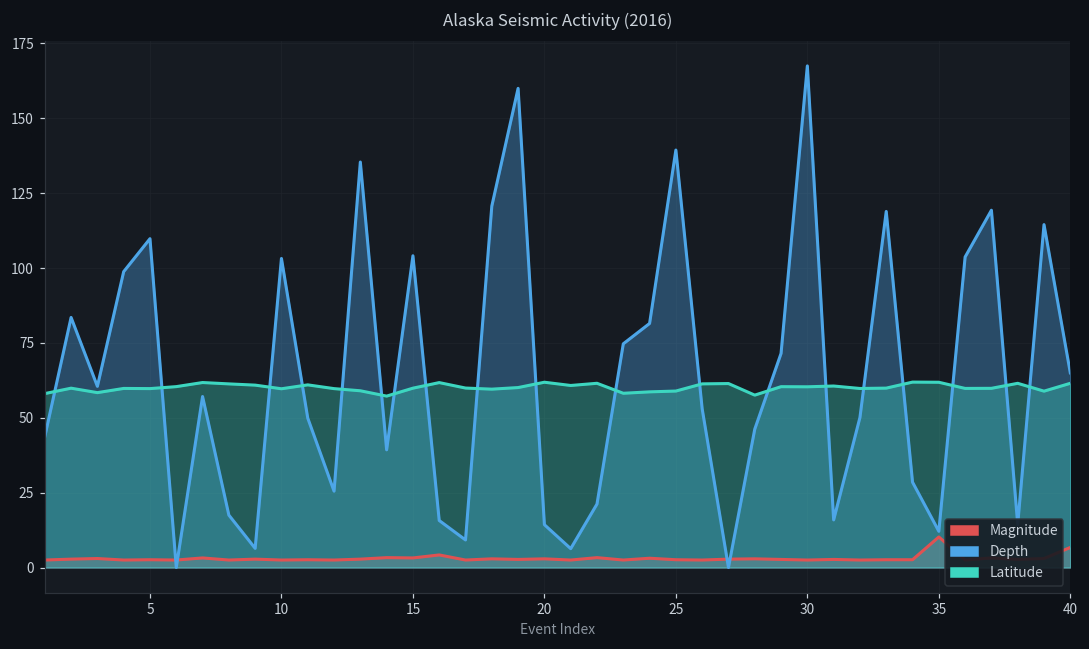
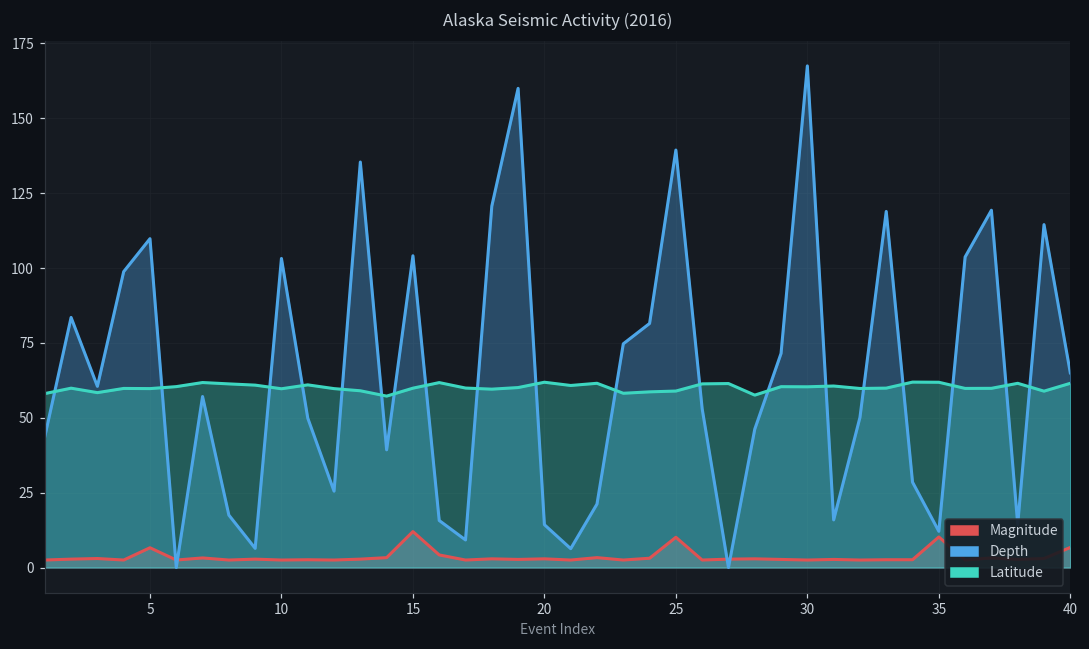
  {
    "Magnitude": {
-     "5": 3,
+     "5": 7,
      "10": 3,
-     "15": 3,
+     "15": 12,
      "20": 3,
-     "25": 3,
+     "25": 10,
      "30": 3,
      "35": 10,
      "40": 7
    }
  }
